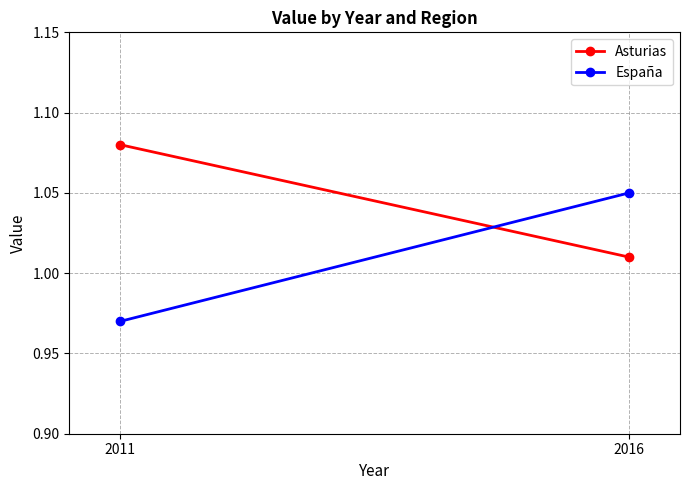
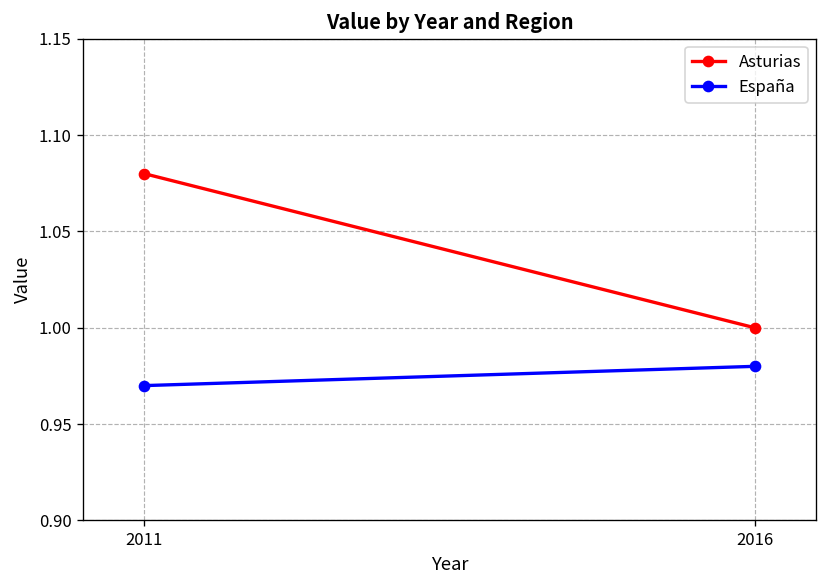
  {
    "Asturias": {
      "2011": 1.08,
-     "2016": 1.01
+     "2016": 1.00
    },
    "España": {
      "2011": 0.97,
-     "2016": 1.05
+     "2016": 0.98
    }
  }
